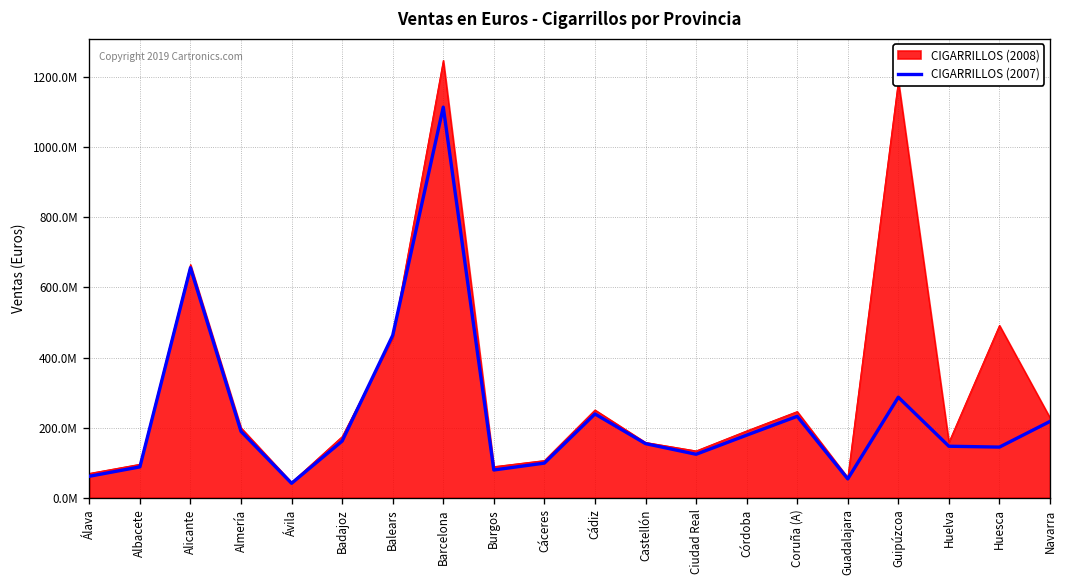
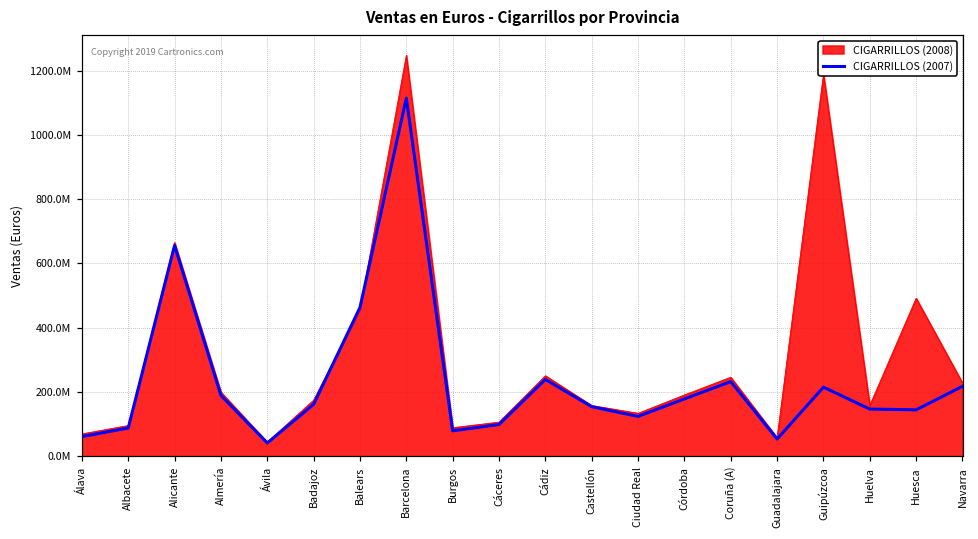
  {
    "CIGARRILLOS (2008)": {
      "Alicante": 670000000,
      "Almería": 200000000,
      "Badajoz": 170000000,
      "Barcelona": 1250000000,
      "Burgos": 90000000,
      "Cádiz": 250000000,
      "Ciudad Real": 130000000,
      "Córdoba": 190000000,
      "Coruña (A)": 250000000,
      "Huelva": 160000000,
      "Huesca": 490000000,
      "Navarra": 230000000
    },
    "CIGARRILLOS (2007)": {
      "Alicante": 660000000,
      "Almería": 190000000,
      "Badajoz": 160000000,
      "Barcelona": 1110000000,
      "Burgos": 80000000,
      "Cádiz": 240000000,
      "Ciudad Real": 120000000,
      "Córdoba": 180000000,
      "Coruña (A)": 230000000,
-     "Guipúzcoa": 290000000,
+     "Guipúzcoa": 210000000,
      "Huelva": 150000000,
      "Huesca": 140000000,
      "Navarra": 220000000
    }
  }
